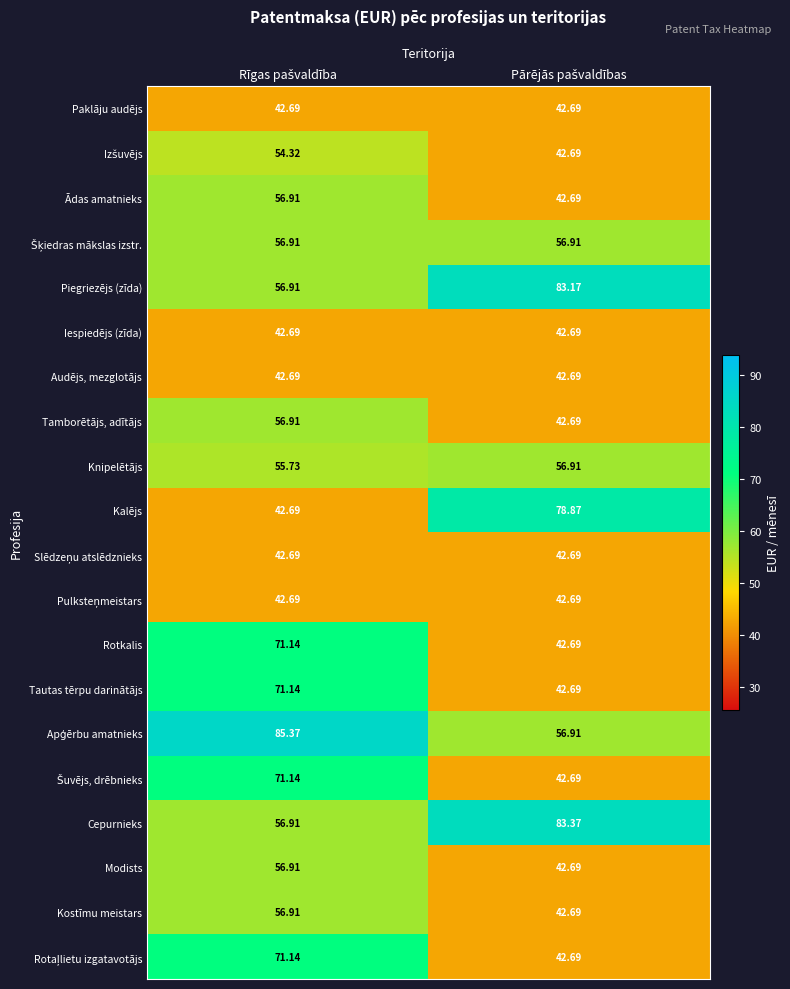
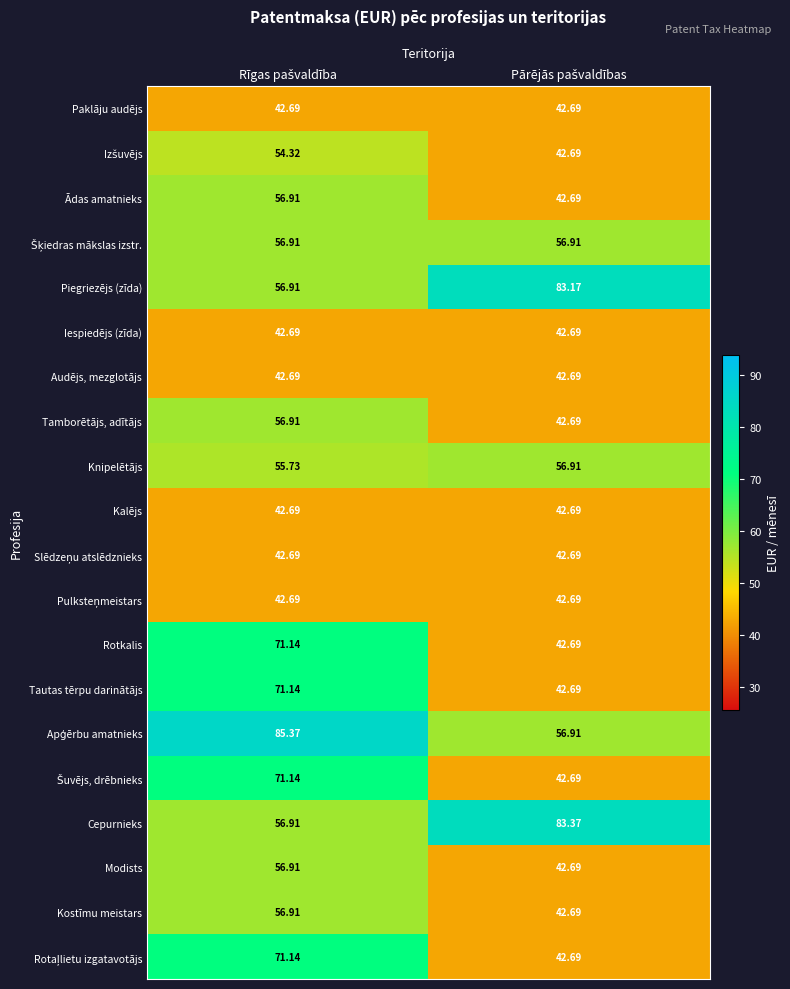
  {
    "Paklāju audējs": {
      "Rīgas pašvaldība": 42.69,
      "Pārējās pašvaldības": 42.69
    },
    "Izšuvējs": {
      "Rīgas pašvaldība": 54.32,
      "Pārējās pašvaldības": 42.69
    },
    "Ādas amatnieks": {
      "Rīgas pašvaldība": 56.91,
      "Pārējās pašvaldības": 42.69
    },
    "Šķiedras mākslas izstr.": {
      "Rīgas pašvaldība": 56.91,
      "Pārējās pašvaldības": 56.91
    },
    "Piegriezējs (zīda)": {
      "Rīgas pašvaldība": 56.91,
      "Pārējās pašvaldības": 83.17
    },
    "Iespiedējs (zīda)": {
      "Rīgas pašvaldība": 42.69,
      "Pārējās pašvaldības": 42.69
    },
    "Audējs, mezglotājs": {
      "Rīgas pašvaldība": 42.69,
      "Pārējās pašvaldības": 42.69
    },
    "Tamborētājs, adītājs": {
      "Rīgas pašvaldība": 56.91,
      "Pārējās pašvaldības": 42.69
    },
    "Knipelētājs": {
      "Rīgas pašvaldība": 55.73,
      "Pārējās pašvaldības": 56.91
    },
    "Kalējs": {
      "Rīgas pašvaldība": 42.69,
-     "Pārējās pašvaldības": 78.87
+     "Pārējās pašvaldības": 42.69
    },
    "Slēdzeņu atslēdznieks": {
      "Rīgas pašvaldība": 42.69,
      "Pārējās pašvaldības": 42.69
    },
    "Pulksteņmeistars": {
      "Rīgas pašvaldība": 42.69,
      "Pārējās pašvaldības": 42.69
    },
    "Rotkalis": {
      "Rīgas pašvaldība": 71.14,
      "Pārējās pašvaldības": 42.69
    },
    "Tautas tērpu darinātājs": {
      "Rīgas pašvaldība": 71.14,
      "Pārējās pašvaldības": 42.69
    },
    "Apģērbu amatnieks": {
      "Rīgas pašvaldība": 85.37,
      "Pārējās pašvaldības": 56.91
    },
    "Šuvējs, drēbnieks": {
      "Rīgas pašvaldība": 71.14,
      "Pārējās pašvaldības": 42.69
    },
    "Cepurnieks": {
      "Rīgas pašvaldība": 56.91,
      "Pārējās pašvaldības": 83.37
    },
    "Modists": {
      "Rīgas pašvaldība": 56.91,
      "Pārējās pašvaldības": 42.69
    },
    "Kostīmu meistars": {
      "Rīgas pašvaldība": 56.91,
      "Pārējās pašvaldības": 42.69
    },
    "Rotaļlietu izgatavotājs": {
      "Rīgas pašvaldība": 71.14,
      "Pārējās pašvaldības": 42.69
    }
  }
